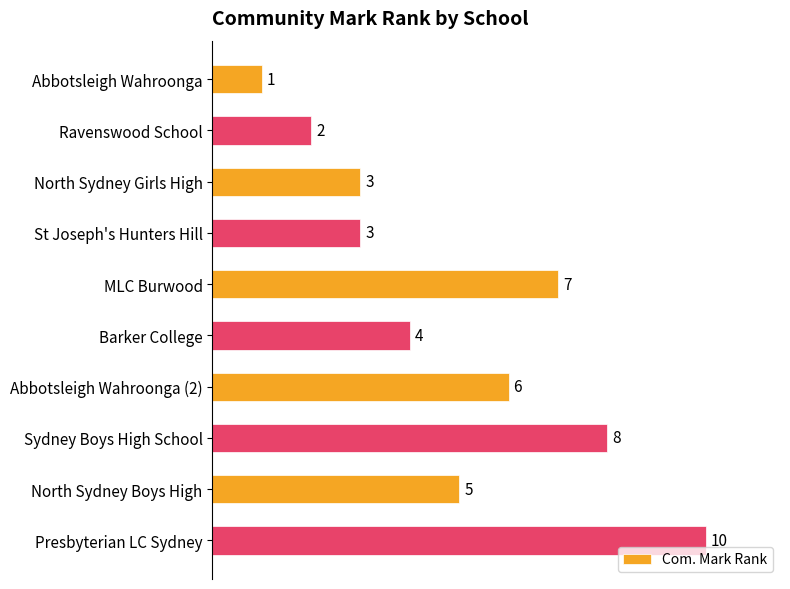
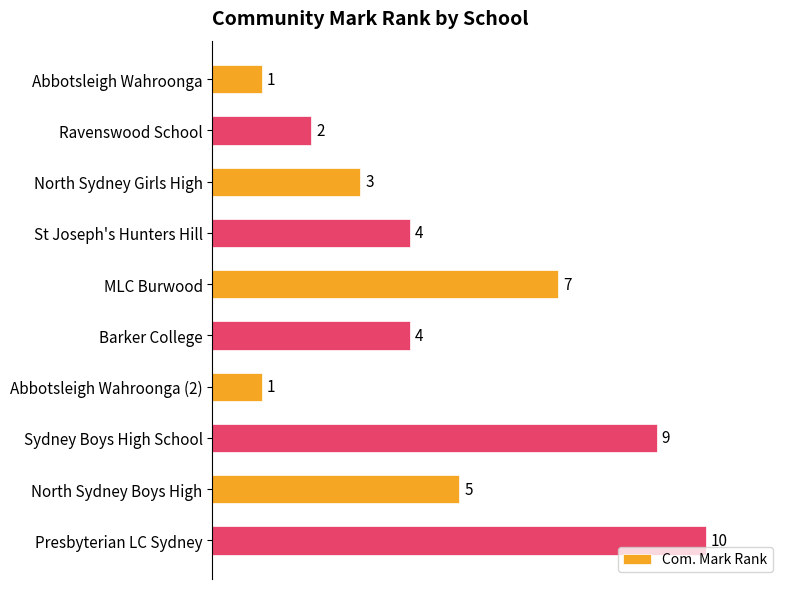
  {
    "Abbotsleigh Wahroonga": 1,
    "Ravenswood School": 2,
    "North Sydney Girls High": 3,
-   "St Joseph's Hunters Hill": 3,
+   "St Joseph's Hunters Hill": 4,
    "MLC Burwood": 7,
    "Barker College": 4,
-   "Abbotsleigh Wahroonga (2)": 6,
-   "Sydney Boys High School": 8,
+   "Abbotsleigh Wahroonga (2)": 1,
+   "Sydney Boys High School": 9,
    "North Sydney Boys High": 5
  }
